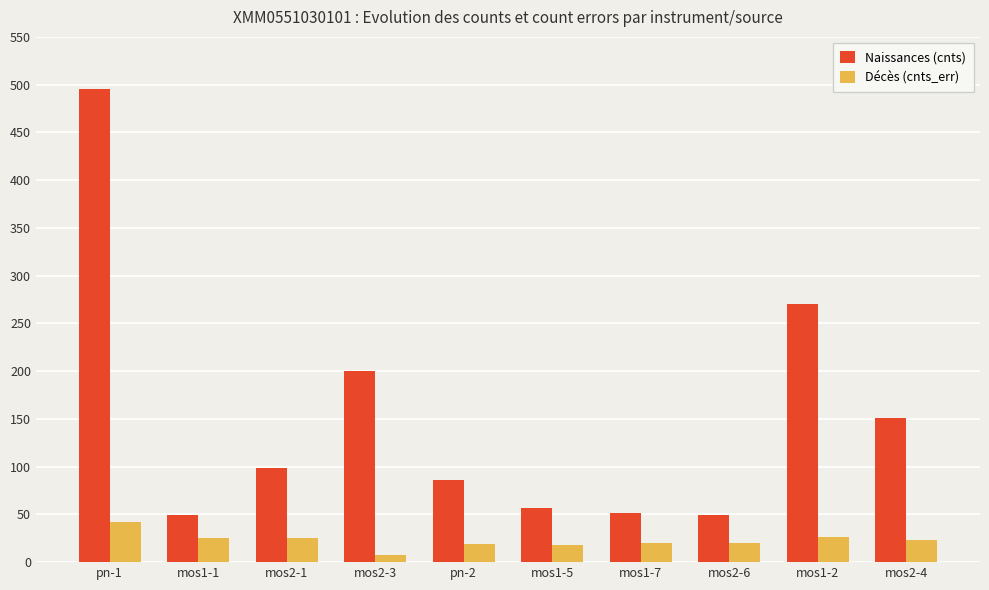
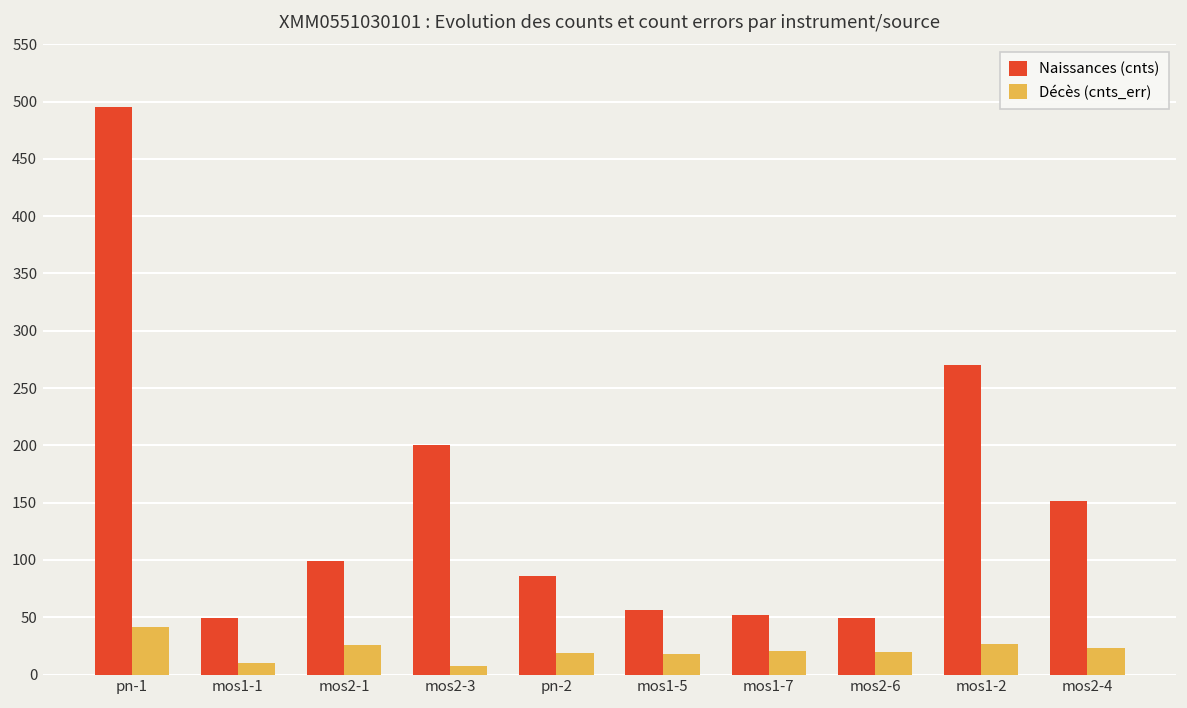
  {
    "Naissances (cnts)": {
      "pn-1": 500,
      "mos1-1": 50,
      "mos2-1": 100,
      "mos2-3": 200,
      "pn-2": 90,
      "mos1-5": 60,
      "mos1-7": 50,
      "mos2-6": 50,
      "mos1-2": 270,
      "mos2-4": 150
    },
    "Décès (cnts_err)": {
      "pn-1": 40,
-     "mos1-1": 30,
+     "mos1-1": 10,
      "mos2-1": 30,
      "mos2-3": 10,
      "pn-2": 20,
      "mos1-5": 20,
      "mos1-7": 20,
      "mos2-6": 20,
      "mos1-2": 30,
      "mos2-4": 20
    }
  }
